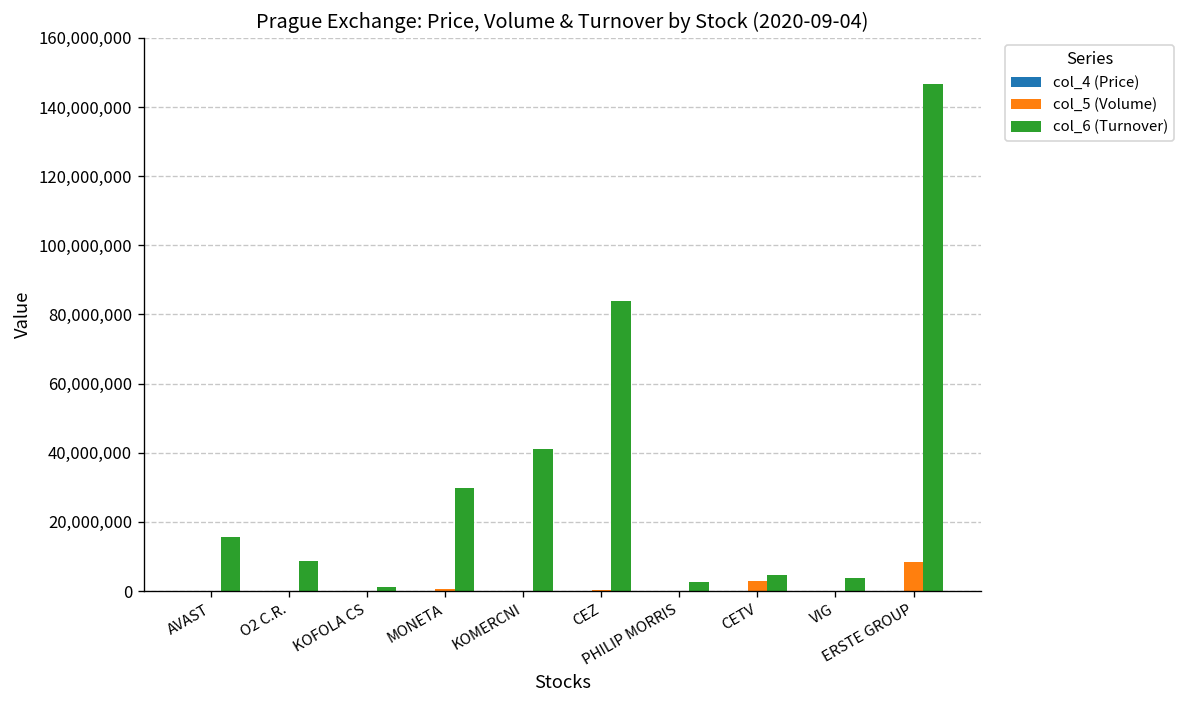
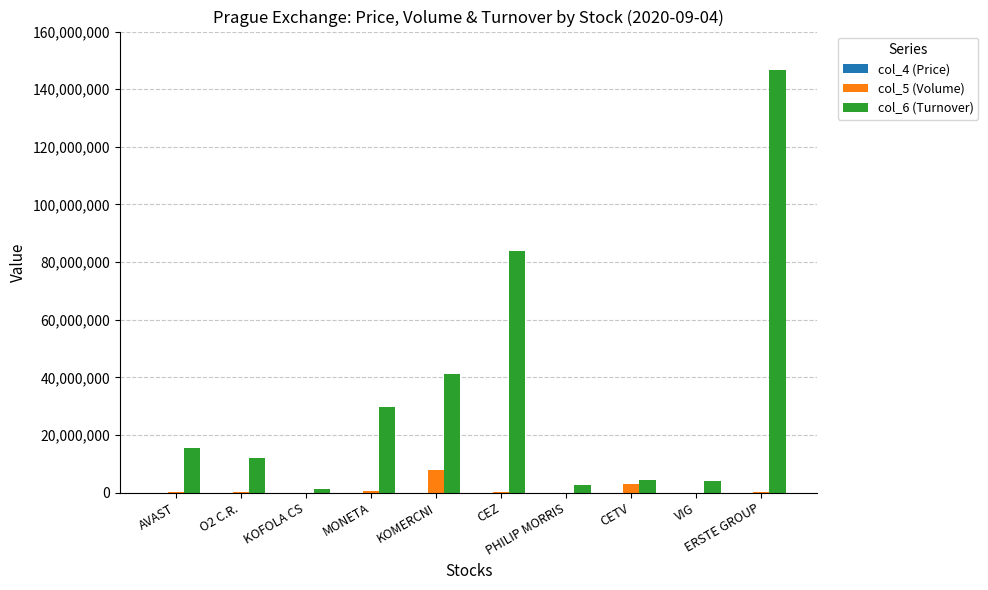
  {
    "col_5 (Volume)": {
-     "KOMERCNI": "0",
+     "KOMERCNI": "8,000,000",
      "CETV": "3,000,000",
-     "ERSTE GROUP": "8,000,000"
+     "ERSTE GROUP": "0"
    },
    "col_6 (Turnover)": {
      "AVAST": "16,000,000",
-     "O2 C.R.": "9,000,000",
+     "O2 C.R.": "12,000,000",
      "KOFOLA CS": "1,000,000",
      "MONETA": "30,000,000",
      "KOMERCNI": "41,000,000",
      "CEZ": "84,000,000",
      "PHILIP MORRIS": "3,000,000",
      "CETV": "5,000,000",
      "VIG": "4,000,000",
      "ERSTE GROUP": "147,000,000"
    }
  }
